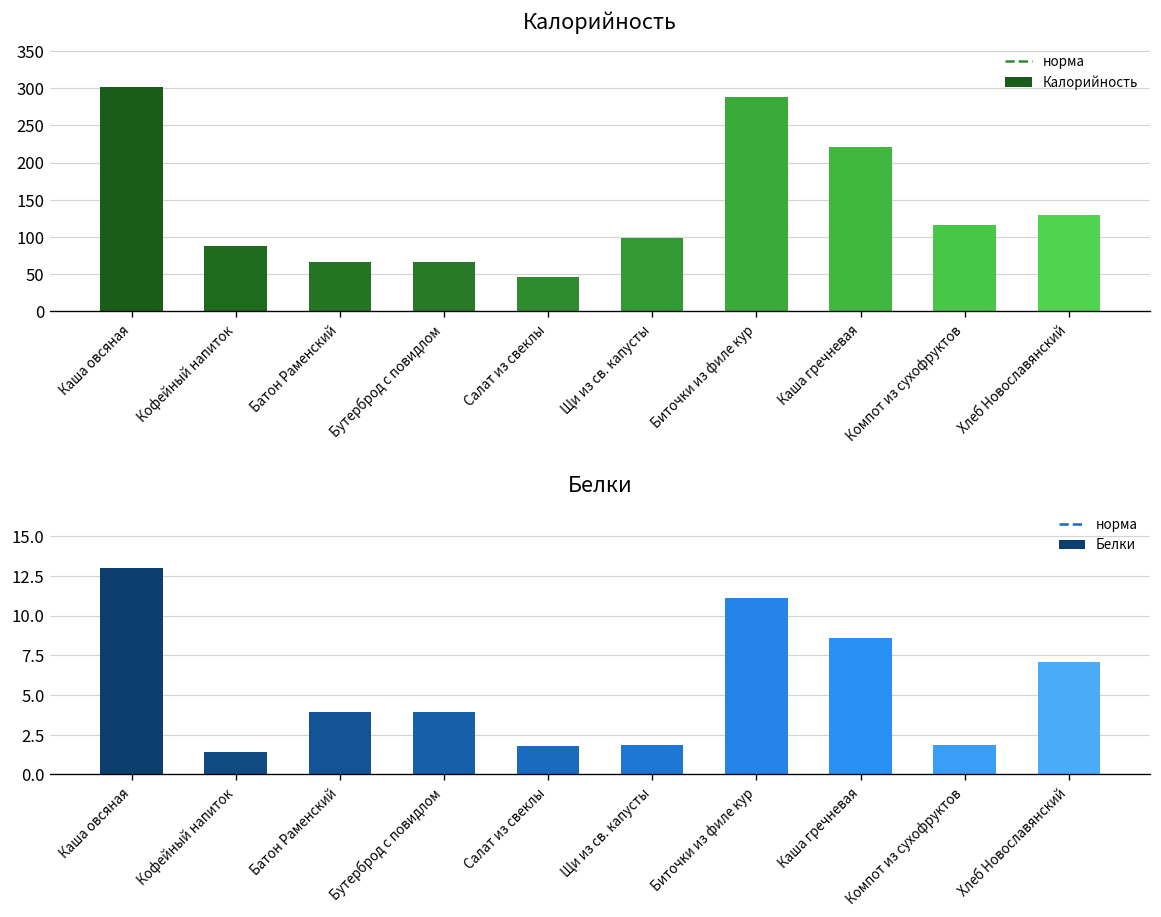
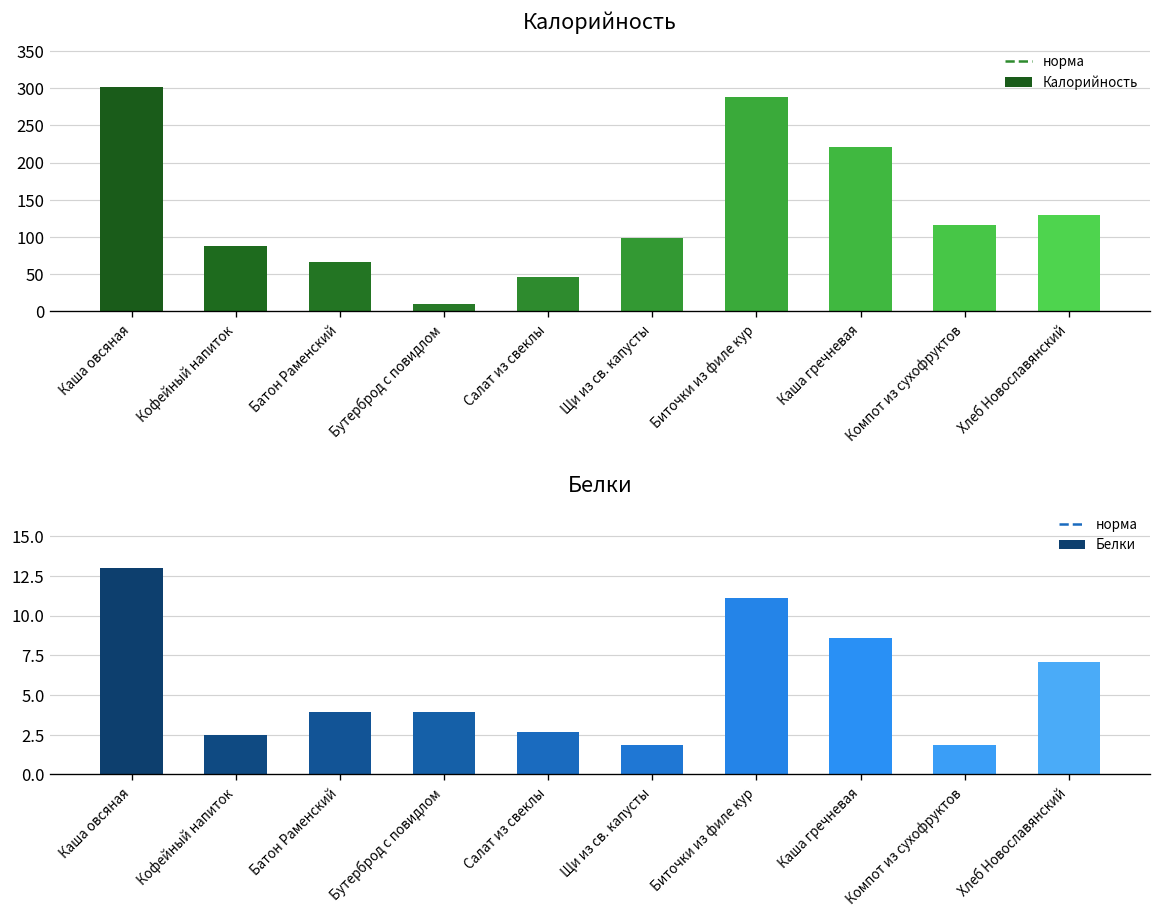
  {
    "Калорийность": {
      "Каша овсяная": 300,
      "Кофейный напиток": 90,
      "Батон Раменский": 70,
-     "Бутерброд с повидлом": 70,
+     "Бутерброд с повидлом": 10,
      "Салат из свеклы": 50,
      "Щи из св. капусты": 100,
      "Биточки из филе кур": 290,
      "Каша гречневая": 220,
      "Компот из сухофруктов": 120,
      "Хлеб Новославянский": 130
    },
    "Белки": {
      "Каша овсяная": 13.0,
-     "Кофейный напиток": 1.4,
+     "Кофейный напиток": 2.5,
      "Батон Раменский": 3.9,
      "Бутерброд с повидлом": 3.9,
-     "Салат из свеклы": 1.8,
+     "Салат из свеклы": 2.7,
      "Щи из св. капусты": 1.8,
      "Биточки из филе кур": 11.1,
      "Каша гречневая": 8.6,
      "Компот из сухофруктов": 1.9,
      "Хлеб Новославянский": 7.1
    }
  }
